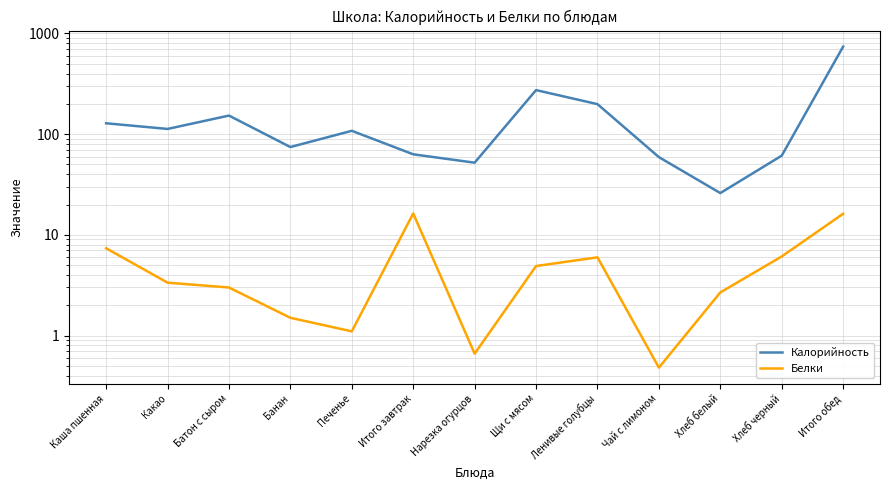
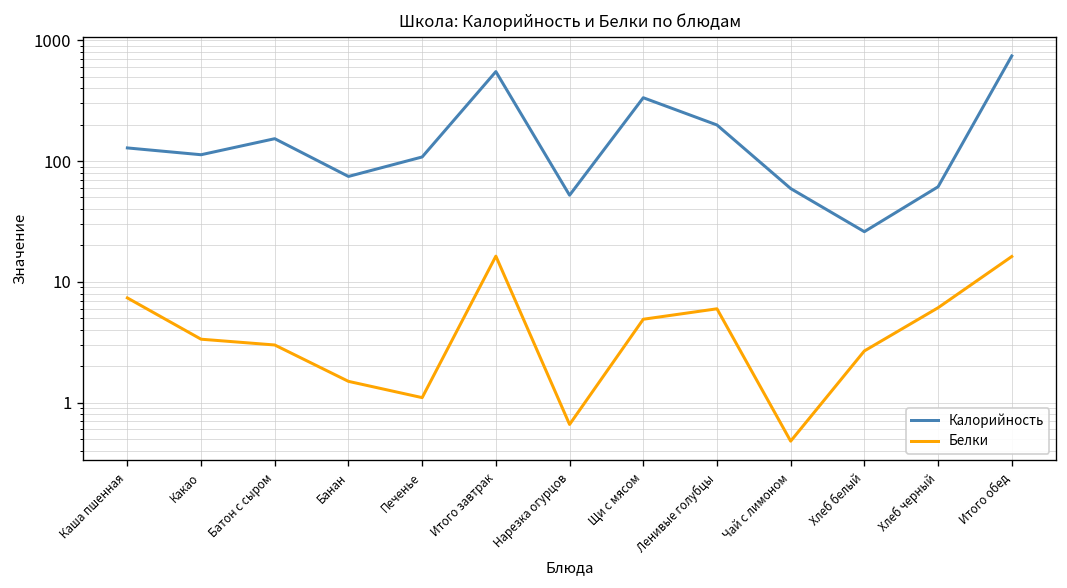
  {
    "Калорийность": {
      "Каша пшенная": 130,
      "Какао": 110,
      "Батон с сыром": 150,
      "Банан": 70,
      "Печенье": 110,
-     "Итого завтрак": 60,
+     "Итого завтрак": 500,
      "Нарезка огурцов": 50,
-     "Щи с мясом": 270,
+     "Щи с мясом": 330,
      "Ленивые голубцы": 200,
      "Чай с лимоном": 60,
      "Хлеб белый": 26,
      "Хлеб черный": 60,
      "Итого обед": 700
    },
    "Белки": {
      "Каша пшенная": 7,
      "Какао": 3.4,
      "Батон с сыром": 3,
      "Банан": 1.5,
      "Печенье": 1.1,
      "Итого завтрак": 16,
      "Нарезка огурцов": 0.7,
      "Щи с мясом": 5,
      "Ленивые голубцы": 6,
      "Чай с лимоном": 0.5,
      "Хлеб белый": 2.7,
      "Хлеб черный": 6,
      "Итого обед": 16
    }
  }
